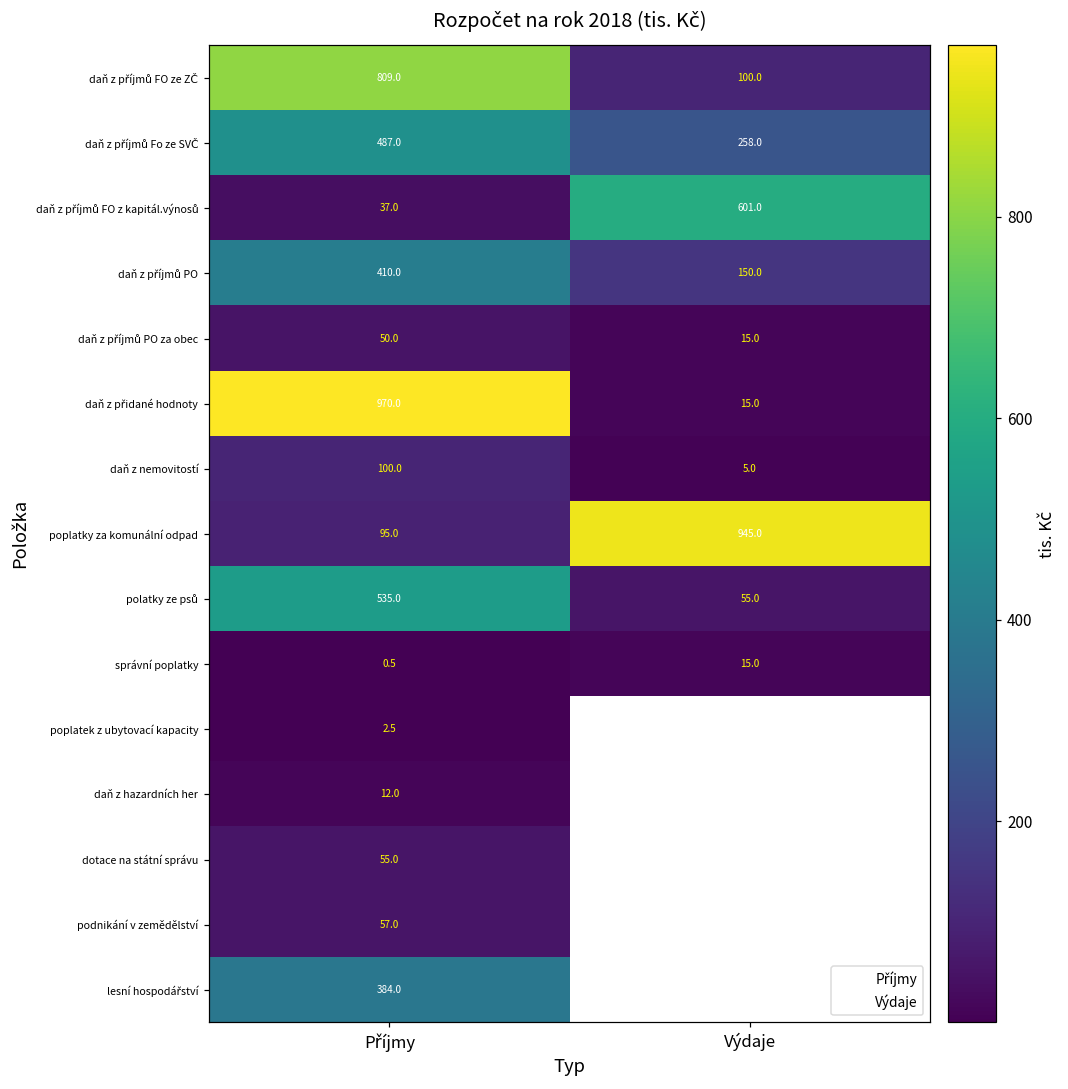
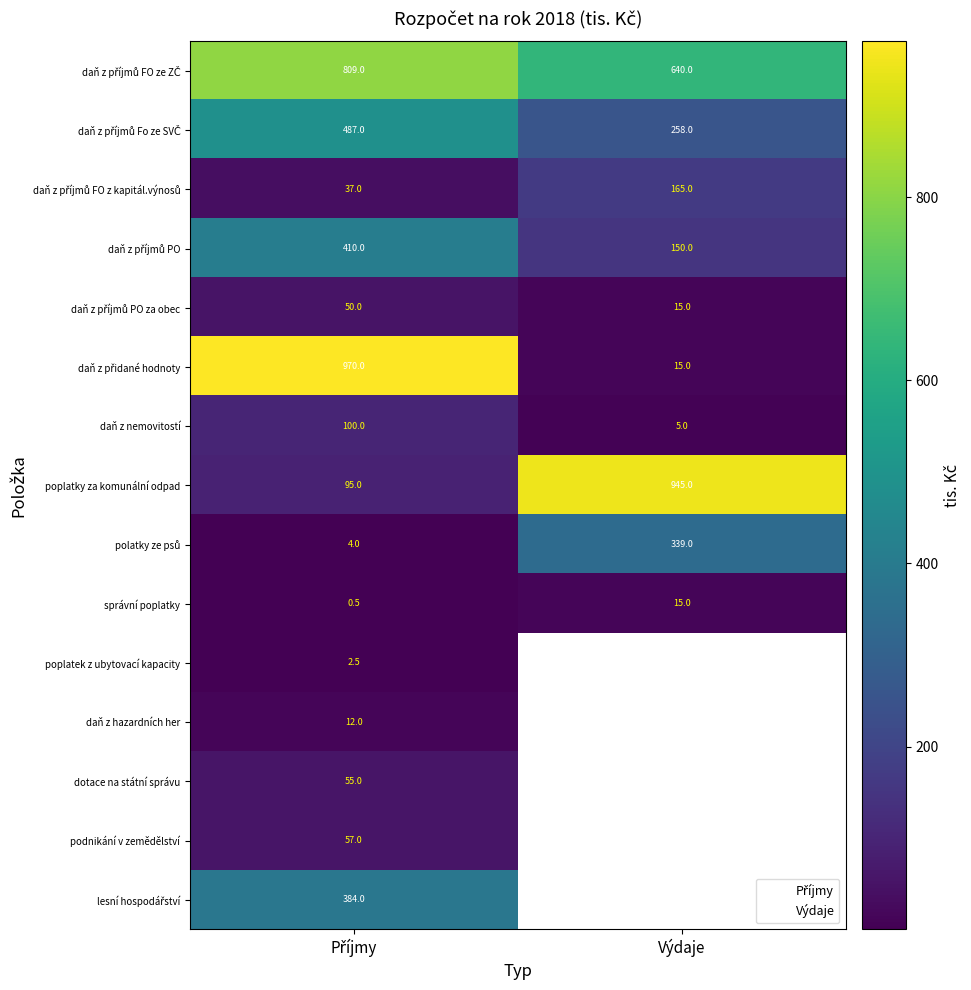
  {
    "daň z příjmů FO ze ZČ": {
      "Příjmy": 809.0,
-     "Výdaje": 100.0
+     "Výdaje": 640.0
    },
    "daň z příjmů Fo ze SVČ": {
      "Příjmy": 487.0,
      "Výdaje": 258.0
    },
    "daň z příjmů FO z kapitál.výnosů": {
      "Příjmy": 37.0,
-     "Výdaje": 601.0
+     "Výdaje": 165.0
    },
    "daň z příjmů PO": {
      "Příjmy": 410.0,
      "Výdaje": 150.0
    },
    "daň z příjmů PO za obec": {
      "Příjmy": 50.0,
      "Výdaje": 15.0
    },
    "daň z přidané hodnoty": {
      "Příjmy": 970.0,
      "Výdaje": 15.0
    },
    "daň z nemovitostí": {
      "Příjmy": 100.0,
      "Výdaje": 5.0
    },
    "poplatky za komunální odpad": {
      "Příjmy": 95.0,
      "Výdaje": 945.0
    },
    "polatky ze psů": {
-     "Příjmy": 535.0,
-     "Výdaje": 55.0
+     "Příjmy": 4.0,
+     "Výdaje": 339.0
    },
    "správní poplatky": {
      "Příjmy": 0.5,
      "Výdaje": 15.0
    },
    "poplatek z ubytovací kapacity": {
      "Příjmy": 2.5
    },
    "daň z hazardních her": {
      "Příjmy": 12.0
    },
    "dotace na státní správu": {
      "Příjmy": 55.0
    },
    "podnikání v zemědělství": {
      "Příjmy": 57.0
    },
    "lesní hospodářství": {
      "Příjmy": 384.0
    }
  }
